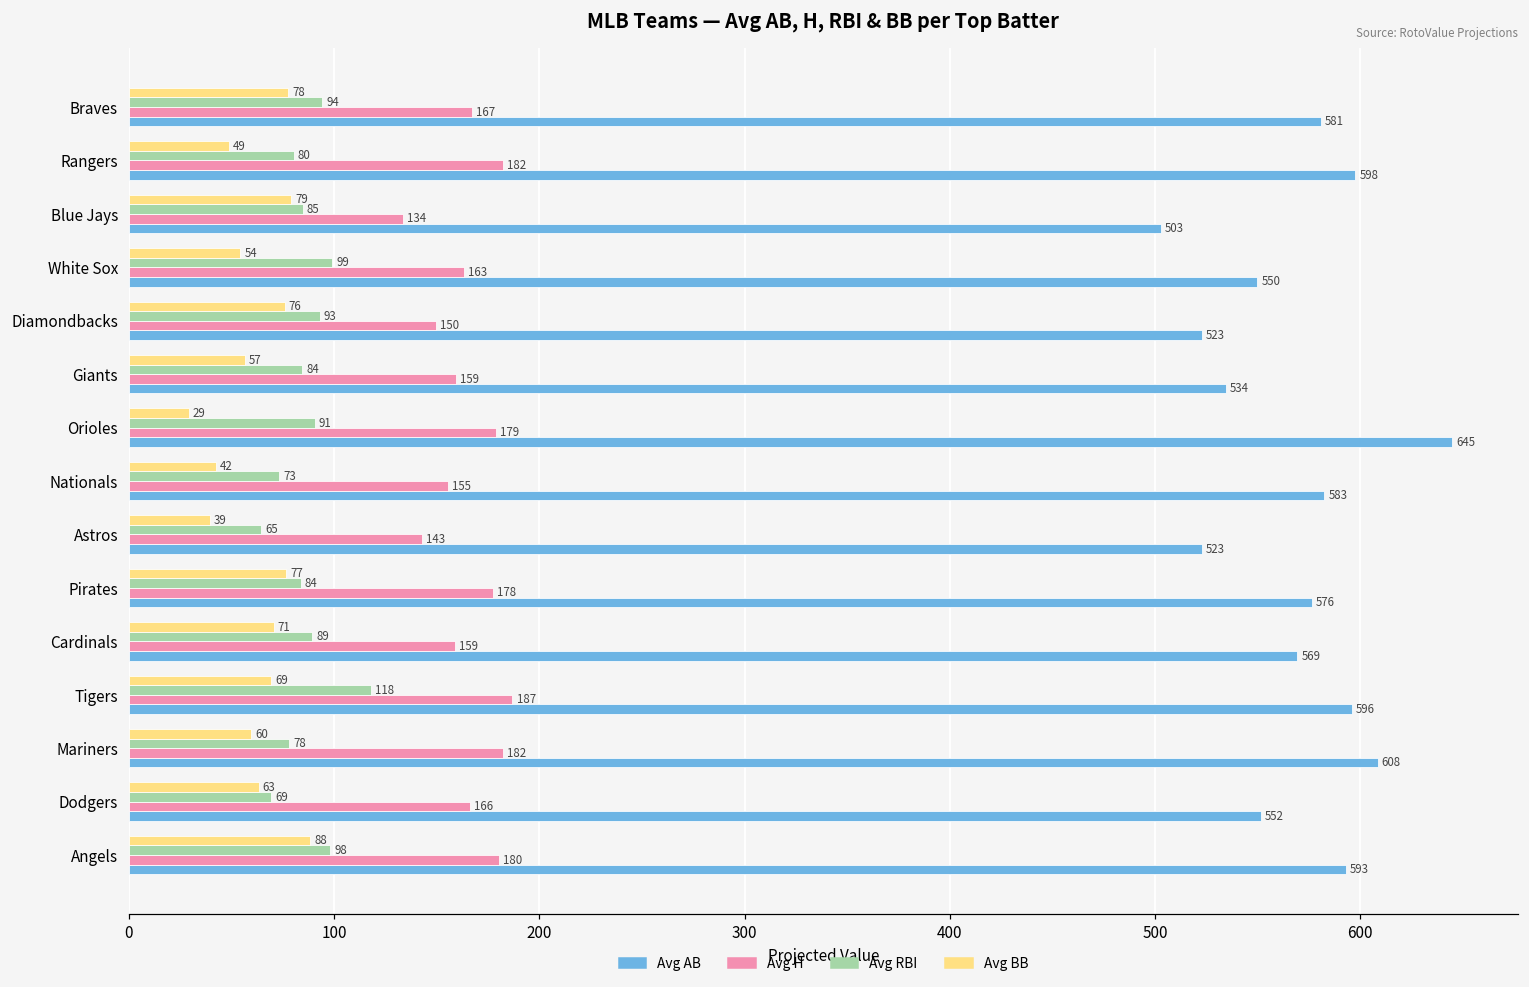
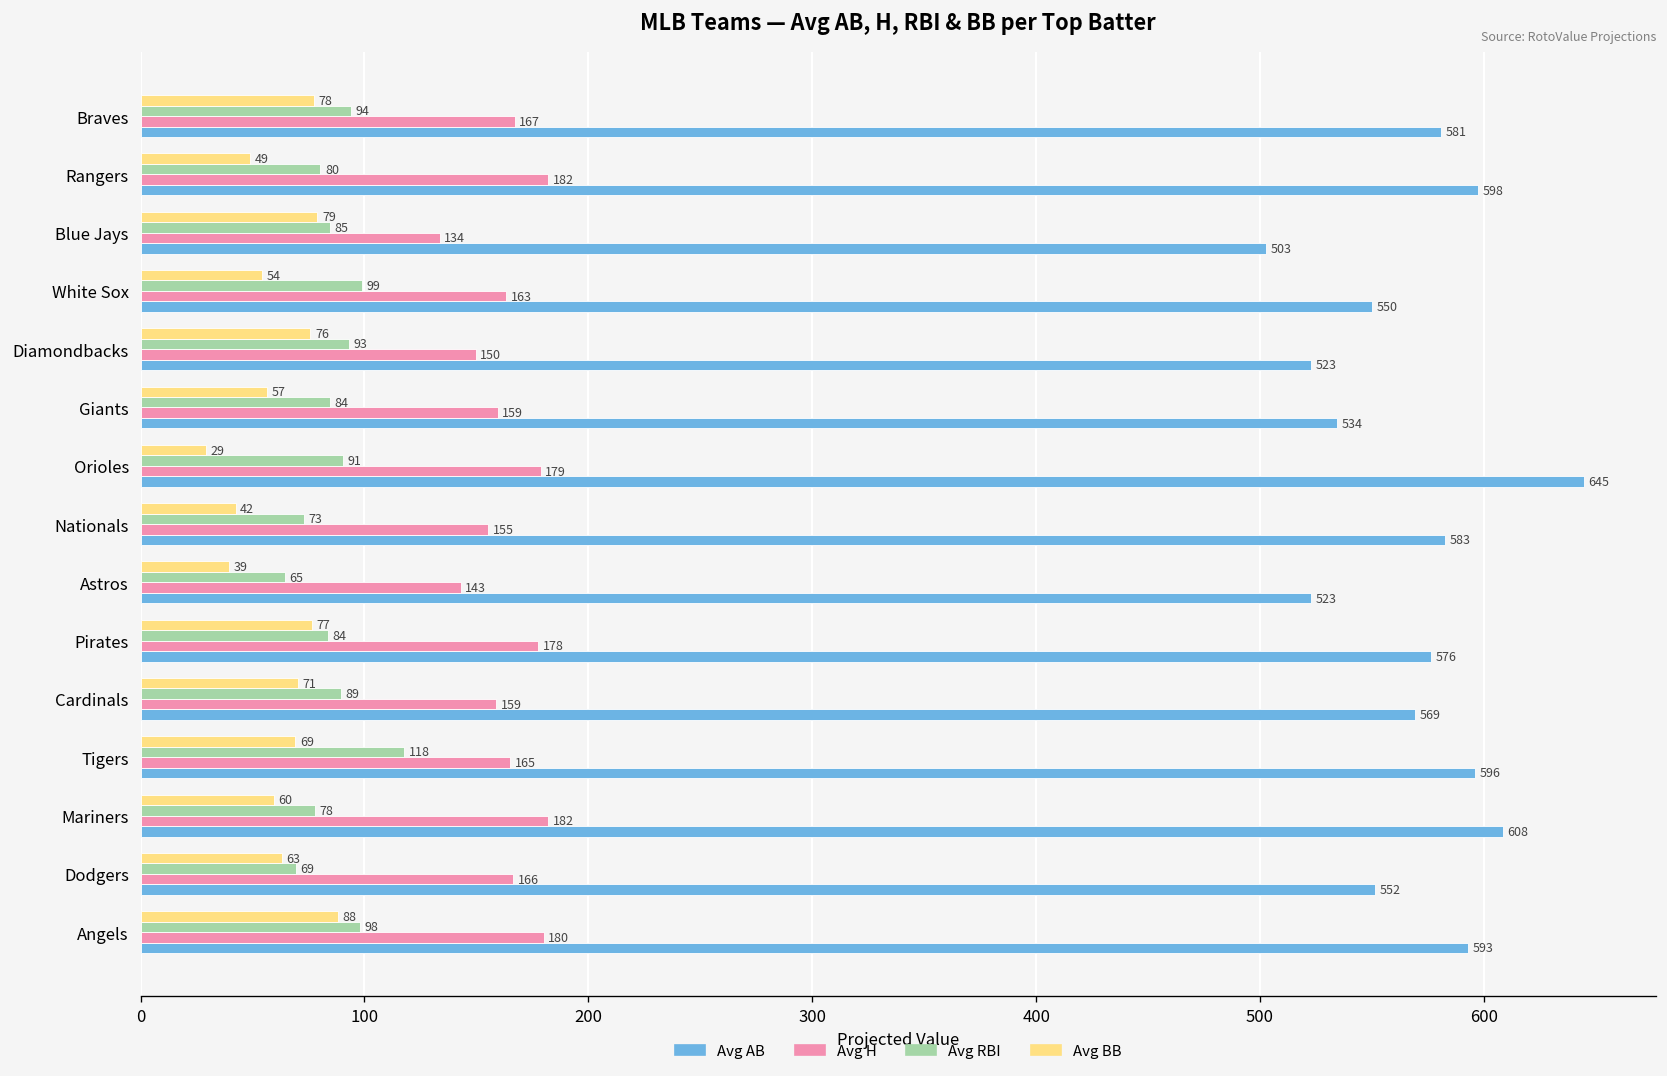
  {
    "Avg AB": {
      "Braves": 581,
      "Rangers": 598,
      "Blue Jays": 503,
      "White Sox": 550,
      "Diamondbacks": 523,
      "Giants": 534,
      "Orioles": 645,
      "Nationals": 583,
      "Astros": 523,
      "Pirates": 576,
      "Cardinals": 569,
      "Tigers": 596,
      "Mariners": 608,
      "Dodgers": 552,
      "Angels": 593
    },
    "Avg H": {
      "Braves": 167,
      "Rangers": 182,
      "Blue Jays": 134,
      "White Sox": 163,
      "Diamondbacks": 150,
      "Giants": 159,
      "Orioles": 179,
      "Nationals": 155,
      "Astros": 143,
      "Pirates": 178,
      "Cardinals": 159,
-     "Tigers": 187,
+     "Tigers": 165,
      "Mariners": 182,
      "Dodgers": 166,
      "Angels": 180
    },
    "Avg RBI": {
      "Braves": 94,
      "Rangers": 80,
      "Blue Jays": 85,
      "White Sox": 99,
      "Diamondbacks": 93,
      "Giants": 84,
      "Orioles": 91,
      "Nationals": 73,
      "Astros": 65,
      "Pirates": 84,
      "Cardinals": 89,
      "Tigers": 118,
      "Mariners": 78,
      "Dodgers": 69,
      "Angels": 98
    },
    "Avg BB": {
      "Braves": 78,
      "Rangers": 49,
      "Blue Jays": 79,
      "White Sox": 54,
      "Diamondbacks": 76,
      "Giants": 57,
      "Orioles": 29,
      "Nationals": 42,
      "Astros": 39,
      "Pirates": 77,
      "Cardinals": 71,
      "Tigers": 69,
      "Mariners": 60,
      "Dodgers": 63,
      "Angels": 88
    }
  }
